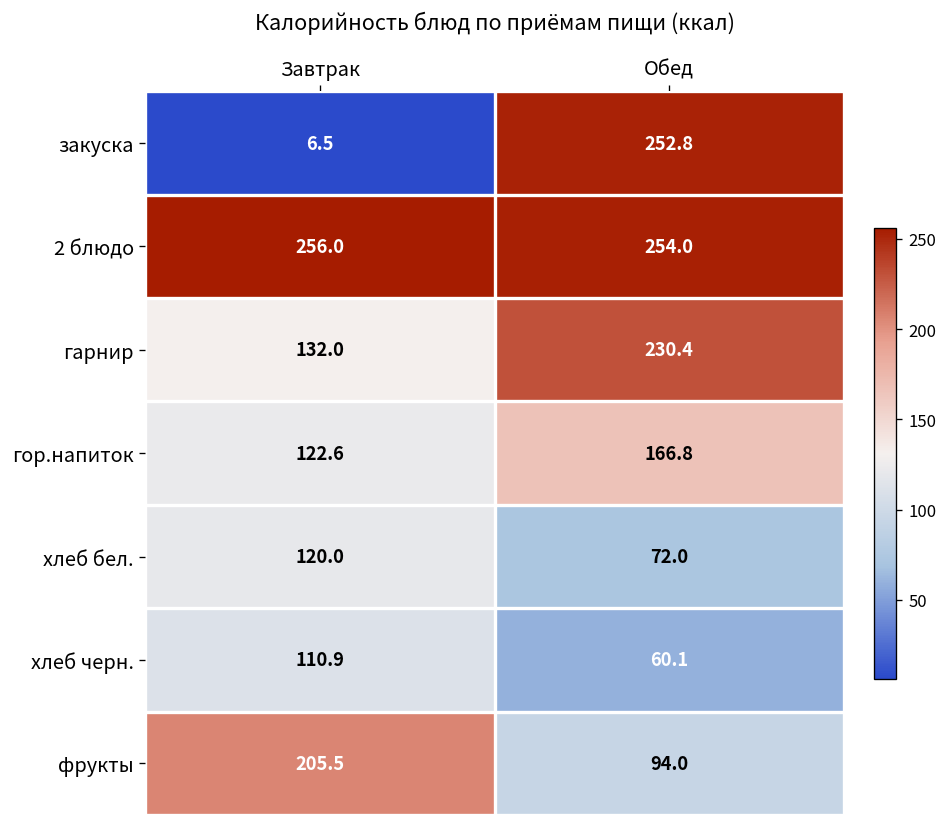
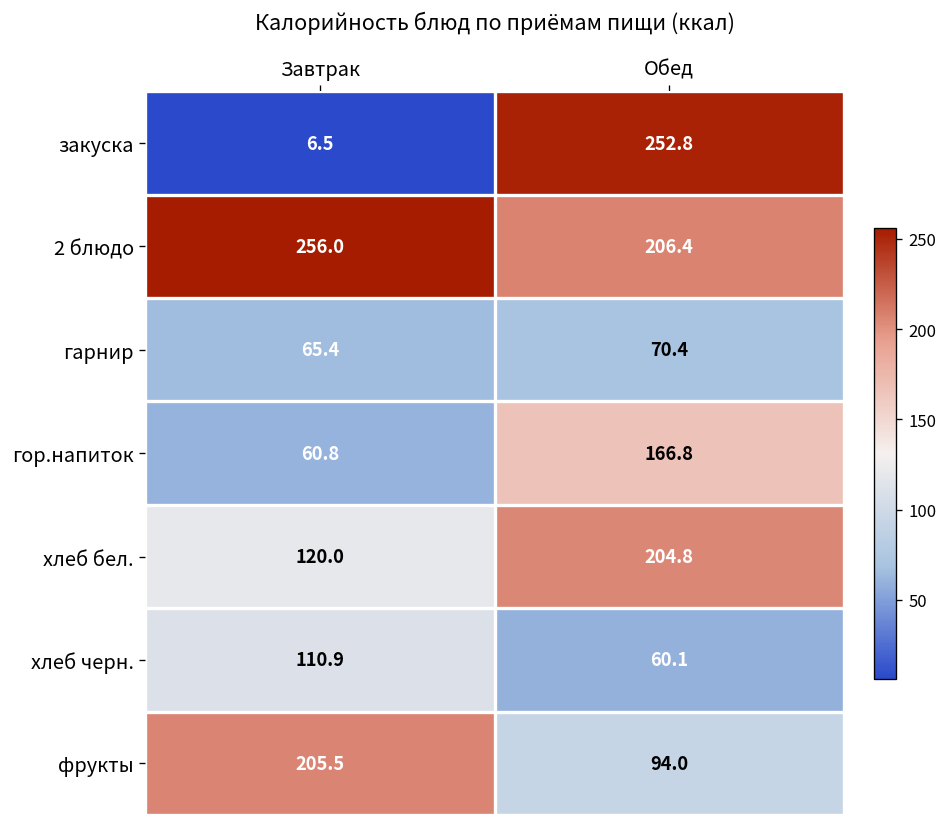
  {
    "закуска": {
      "Завтрак": 6.5,
      "Обед": 252.8
    },
    "2 блюдо": {
      "Завтрак": 256.0,
-     "Обед": 254.0
+     "Обед": 206.4
    },
    "гарнир": {
-     "Завтрак": 132.0,
-     "Обед": 230.4
+     "Завтрак": 65.4,
+     "Обед": 70.4
    },
    "гор.напиток": {
-     "Завтрак": 122.6,
+     "Завтрак": 60.8,
      "Обед": 166.8
    },
    "хлеб бел.": {
      "Завтрак": 120.0,
-     "Обед": 72.0
+     "Обед": 204.8
    },
    "хлеб черн.": {
      "Завтрак": 110.9,
      "Обед": 60.1
    },
    "фрукты": {
      "Завтрак": 205.5,
      "Обед": 94.0
    }
  }
